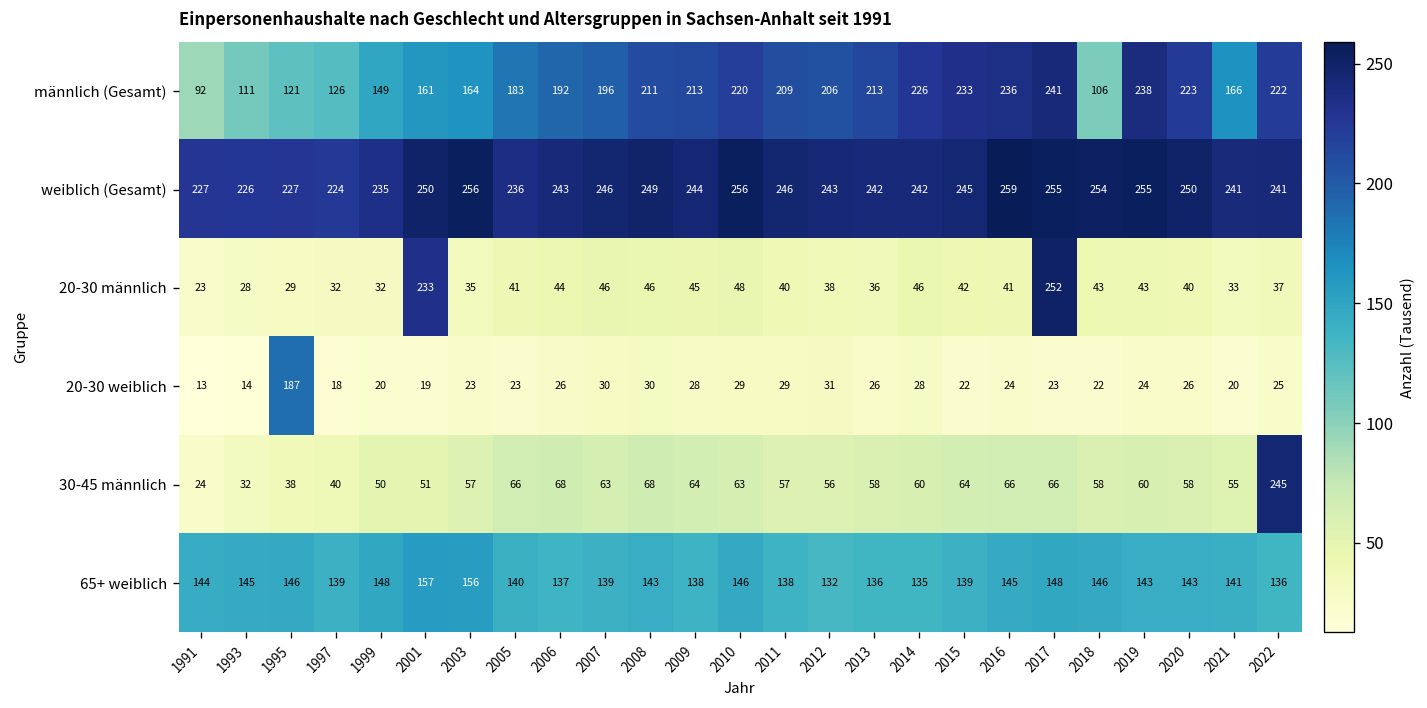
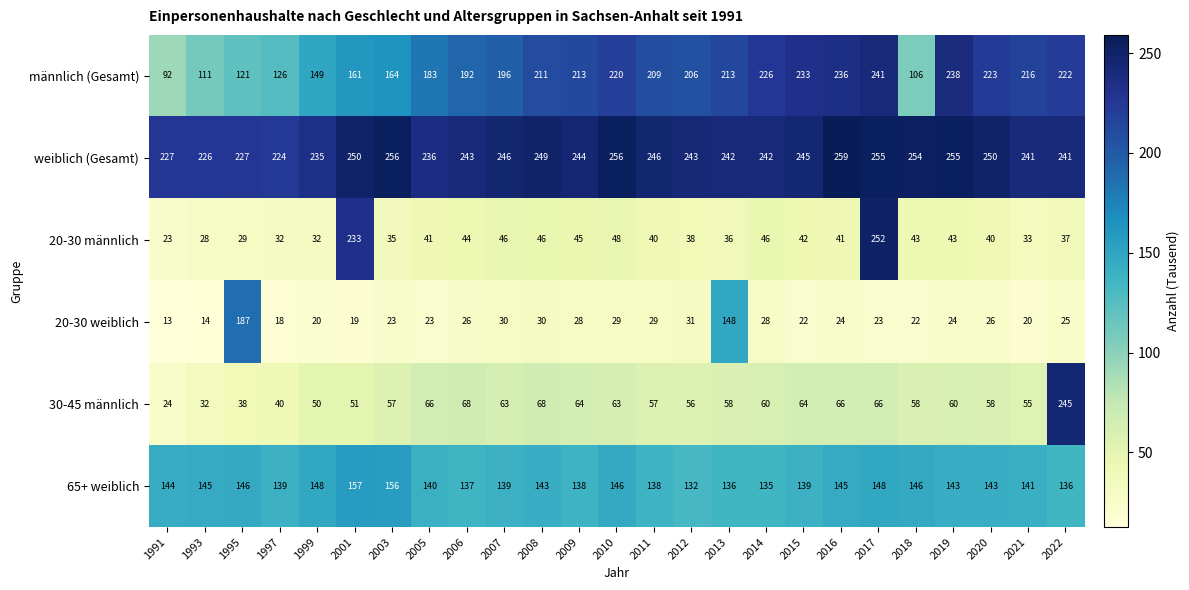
  {
    "männlich (Gesamt)": {
      "1991": 92,
      "1993": 111,
      "1995": 121,
      "1997": 126,
      "1999": 149,
      "2001": 161,
      "2003": 164,
      "2005": 183,
      "2006": 192,
      "2007": 196,
      "2008": 211,
      "2009": 213,
      "2010": 220,
      "2011": 209,
      "2012": 206,
      "2013": 213,
      "2014": 226,
      "2015": 233,
      "2016": 236,
      "2017": 241,
      "2018": 106,
      "2019": 238,
      "2020": 223,
-     "2021": 166,
+     "2021": 216,
      "2022": 222
    },
    "weiblich (Gesamt)": {
      "1991": 227,
      "1993": 226,
      "1995": 227,
      "1997": 224,
      "1999": 235,
      "2001": 250,
      "2003": 256,
      "2005": 236,
      "2006": 243,
      "2007": 246,
      "2008": 249,
      "2009": 244,
      "2010": 256,
      "2011": 246,
      "2012": 243,
      "2013": 242,
      "2014": 242,
      "2015": 245,
      "2016": 259,
      "2017": 255,
      "2018": 254,
      "2019": 255,
      "2020": 250,
      "2021": 241,
      "2022": 241
    },
    "20-30 männlich": {
      "1991": 23,
      "1993": 28,
      "1995": 29,
      "1997": 32,
      "1999": 32,
      "2001": 233,
      "2003": 35,
      "2005": 41,
      "2006": 44,
      "2007": 46,
      "2008": 46,
      "2009": 45,
      "2010": 48,
      "2011": 40,
      "2012": 38,
      "2013": 36,
      "2014": 46,
      "2015": 42,
      "2016": 41,
      "2017": 252,
      "2018": 43,
      "2019": 43,
      "2020": 40,
      "2021": 33,
      "2022": 37
    },
    "20-30 weiblich": {
      "1991": 13,
      "1993": 14,
      "1995": 187,
      "1997": 18,
      "1999": 20,
      "2001": 19,
      "2003": 23,
      "2005": 23,
      "2006": 26,
      "2007": 30,
      "2008": 30,
      "2009": 28,
      "2010": 29,
      "2011": 29,
      "2012": 31,
-     "2013": 26,
+     "2013": 148,
      "2014": 28,
      "2015": 22,
      "2016": 24,
      "2017": 23,
      "2018": 22,
      "2019": 24,
      "2020": 26,
      "2021": 20,
      "2022": 25
    },
    "30-45 männlich": {
      "1991": 24,
      "1993": 32,
      "1995": 38,
      "1997": 40,
      "1999": 50,
      "2001": 51,
      "2003": 57,
      "2005": 66,
      "2006": 68,
      "2007": 63,
      "2008": 68,
      "2009": 64,
      "2010": 63,
      "2011": 57,
      "2012": 56,
      "2013": 58,
      "2014": 60,
      "2015": 64,
      "2016": 66,
      "2017": 66,
      "2018": 58,
      "2019": 60,
      "2020": 58,
      "2021": 55,
      "2022": 245
    },
    "65+ weiblich": {
      "1991": 144,
      "1993": 145,
      "1995": 146,
      "1997": 139,
      "1999": 148,
      "2001": 157,
      "2003": 156,
      "2005": 140,
      "2006": 137,
      "2007": 139,
      "2008": 143,
      "2009": 138,
      "2010": 146,
      "2011": 138,
      "2012": 132,
      "2013": 136,
      "2014": 135,
      "2015": 139,
      "2016": 145,
      "2017": 148,
      "2018": 146,
      "2019": 143,
      "2020": 143,
      "2021": 141,
      "2022": 136
    }
  }
